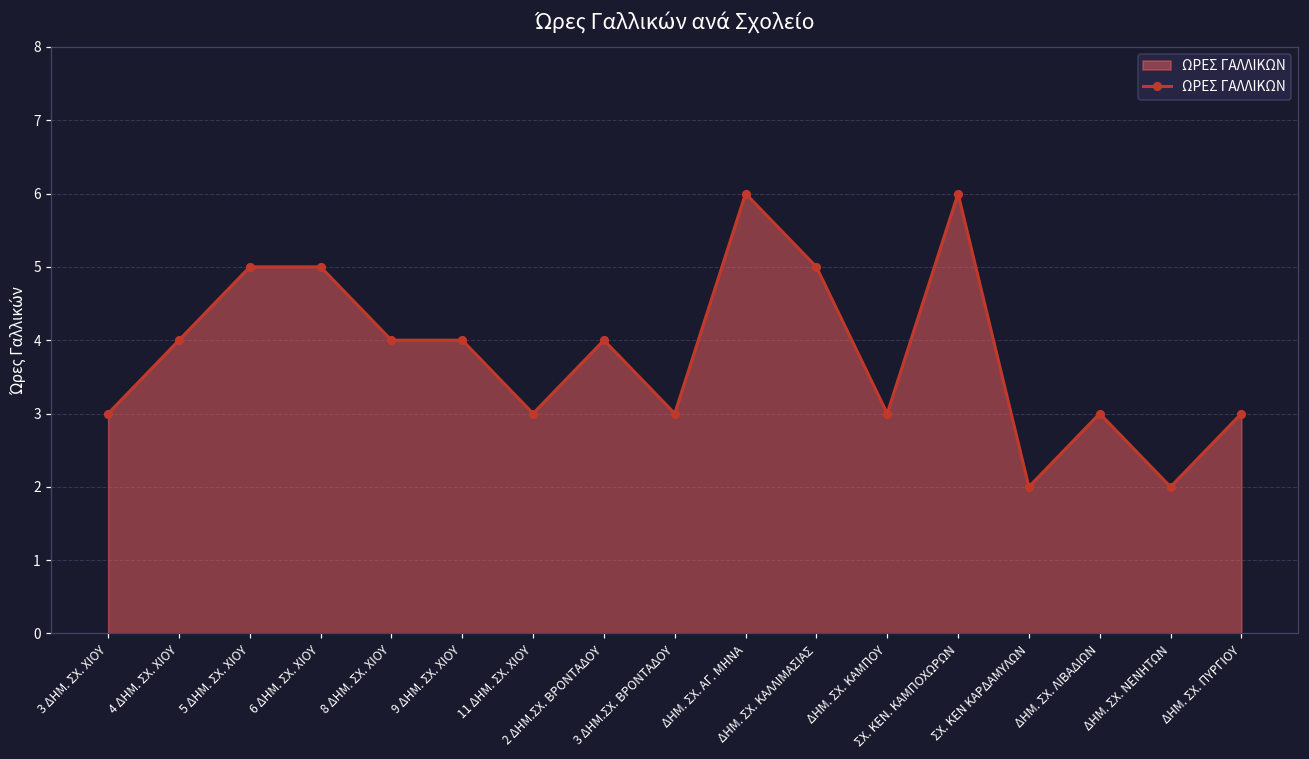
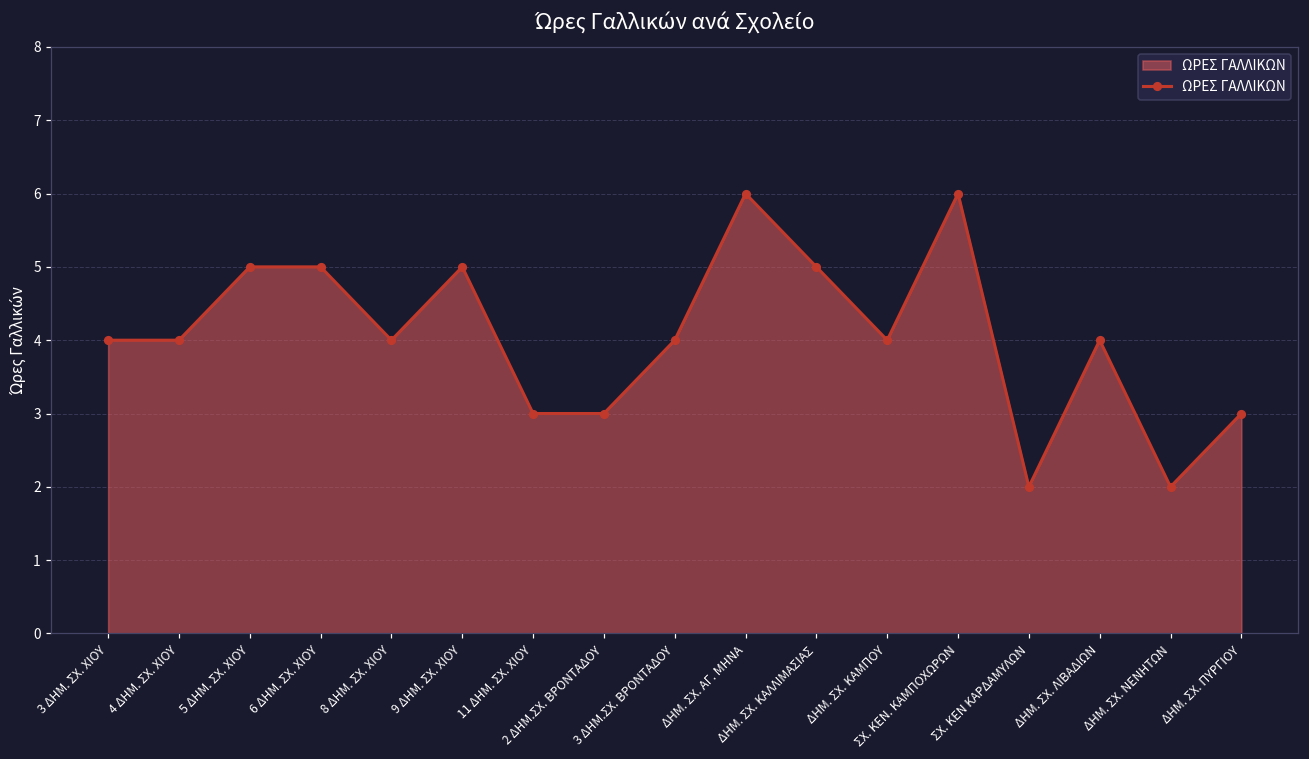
  {
-   "3 ΔΗΜ. ΣΧ. ΧΙΟΥ": 3,
+   "3 ΔΗΜ. ΣΧ. ΧΙΟΥ": 4,
    "4 ΔΗΜ. ΣΧ. ΧΙΟΥ": 4,
    "5 ΔΗΜ. ΣΧ. ΧΙΟΥ": 5,
    "6 ΔΗΜ. ΣΧ. ΧΙΟΥ": 5,
    "8 ΔΗΜ. ΣΧ. ΧΙΟΥ": 4,
-   "9 ΔΗΜ. ΣΧ. ΧΙΟΥ": 4,
+   "9 ΔΗΜ. ΣΧ. ΧΙΟΥ": 5,
    "11 ΔΗΜ. ΣΧ. ΧΙΟΥ": 3,
-   "2 ΔΗΜ.ΣΧ. ΒΡΟΝΤΑΔΟΥ": 4,
-   "3 ΔΗΜ.ΣΧ. ΒΡΟΝΤΑΔΟΥ": 3,
+   "2 ΔΗΜ.ΣΧ. ΒΡΟΝΤΑΔΟΥ": 3,
+   "3 ΔΗΜ.ΣΧ. ΒΡΟΝΤΑΔΟΥ": 4,
    "ΔΗΜ. ΣΧ. ΑΓ. ΜΗΝΑ": 6,
    "ΔΗΜ. ΣΧ. ΚΑΛΛΙΜΑΣΙΑΣ": 5,
-   "ΔΗΜ. ΣΧ. ΚΑΜΠΟΥ": 3,
+   "ΔΗΜ. ΣΧ. ΚΑΜΠΟΥ": 4,
    "ΣΧ. ΚΕΝ. ΚΑΜΠΟΧΩΡΩΝ": 6,
    "ΣΧ. ΚΕΝ ΚΑΡΔΑΜΥΛΩΝ": 2,
-   "ΔΗΜ. ΣΧ. ΛΙΒΑΔΙΩΝ": 3,
+   "ΔΗΜ. ΣΧ. ΛΙΒΑΔΙΩΝ": 4,
    "ΔΗΜ. ΣΧ. ΝΕΝΗΤΩΝ": 2,
    "ΔΗΜ. ΣΧ. ΠΥΡΓΙΟΥ": 3
  }
